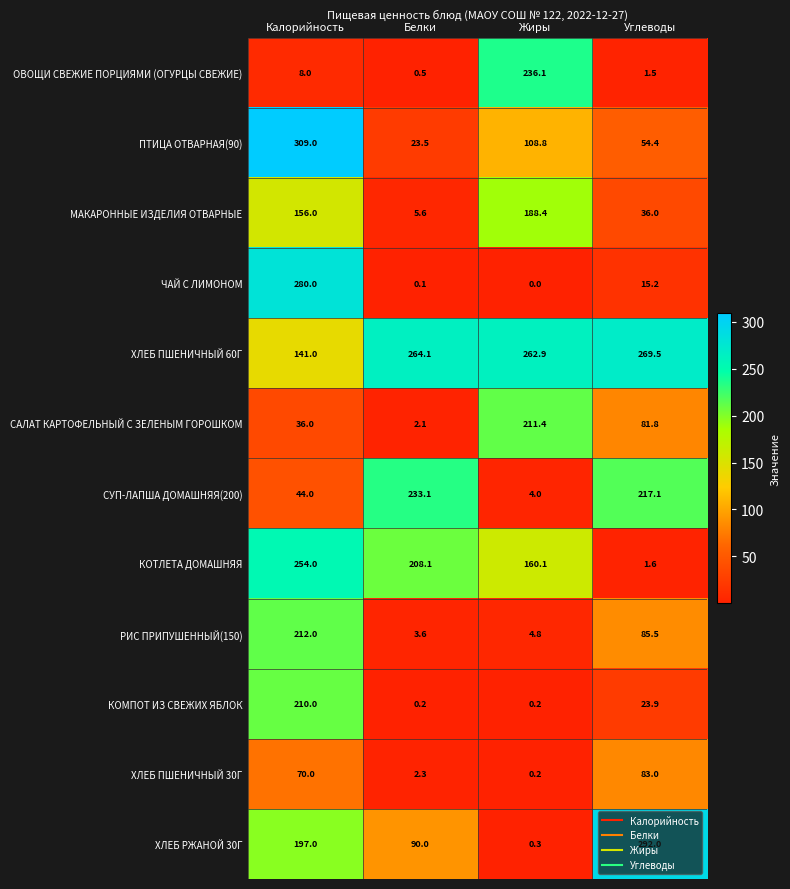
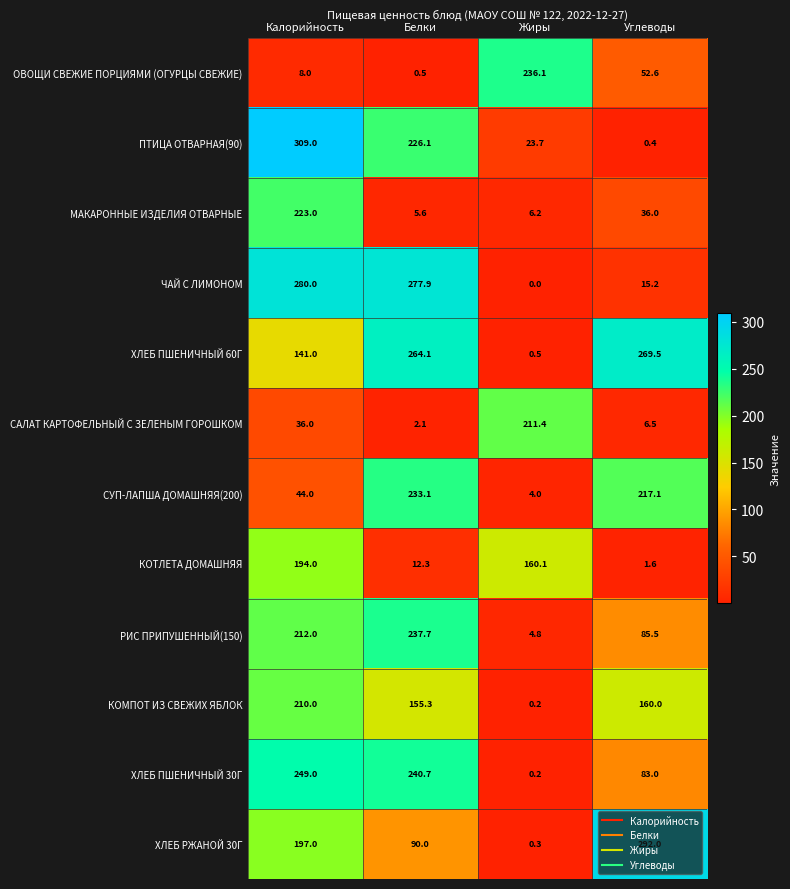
  {
    "ОВОЩИ СВЕЖИЕ ПОРЦИЯМИ (ОГУРЦЫ СВЕЖИЕ)": {
      "Калорийность": 8.0,
      "Белки": 0.5,
      "Жиры": 236.1,
-     "Углеводы": 1.5
+     "Углеводы": 52.6
    },
    "ПТИЦА ОТВАРНАЯ(90)": {
      "Калорийность": 309.0,
-     "Белки": 23.5,
-     "Жиры": 108.8,
-     "Углеводы": 54.4
+     "Белки": 226.1,
+     "Жиры": 23.7,
+     "Углеводы": 0.4
    },
    "МАКАРОННЫЕ ИЗДЕЛИЯ ОТВАРНЫЕ": {
-     "Калорийность": 156.0,
+     "Калорийность": 223.0,
      "Белки": 5.6,
-     "Жиры": 188.4,
+     "Жиры": 6.2,
      "Углеводы": 36.0
    },
    "ЧАЙ С ЛИМОНОМ": {
      "Калорийность": 280.0,
-     "Белки": 0.1,
+     "Белки": 277.9,
      "Жиры": 0.0,
      "Углеводы": 15.2
    },
    "ХЛЕБ ПШЕНИЧНЫЙ 60Г": {
      "Калорийность": 141.0,
      "Белки": 264.1,
-     "Жиры": 262.9,
+     "Жиры": 0.5,
      "Углеводы": 269.5
    },
    "САЛАТ КАРТОФЕЛЬНЫЙ С ЗЕЛЕНЫМ ГОРОШКОМ": {
      "Калорийность": 36.0,
      "Белки": 2.1,
      "Жиры": 211.4,
-     "Углеводы": 81.8
+     "Углеводы": 6.5
    },
    "СУП-ЛАПША ДОМАШНЯЯ(200)": {
      "Калорийность": 44.0,
      "Белки": 233.1,
      "Жиры": 4.0,
      "Углеводы": 217.1
    },
    "КОТЛЕТА ДОМАШНЯЯ": {
-     "Калорийность": 254.0,
-     "Белки": 208.1,
+     "Калорийность": 194.0,
+     "Белки": 12.3,
      "Жиры": 160.1,
      "Углеводы": 1.6
    },
    "РИС ПРИПУШЕННЫЙ(150)": {
      "Калорийность": 212.0,
-     "Белки": 3.6,
+     "Белки": 237.7,
      "Жиры": 4.8,
      "Углеводы": 85.5
    },
    "КОМПОТ ИЗ СВЕЖИХ ЯБЛОК": {
      "Калорийность": 210.0,
-     "Белки": 0.2,
+     "Белки": 155.3,
      "Жиры": 0.2,
-     "Углеводы": 23.9
+     "Углеводы": 160.0
    },
    "ХЛЕБ ПШЕНИЧНЫЙ 30Г": {
-     "Калорийность": 70.0,
-     "Белки": 2.3,
+     "Калорийность": 249.0,
+     "Белки": 240.7,
      "Жиры": 0.2,
      "Углеводы": 83.0
    },
    "ХЛЕБ РЖАНОЙ 30Г": {
      "Калорийность": 197.0,
      "Белки": 90.0,
      "Жиры": 0.3
    }
  }
